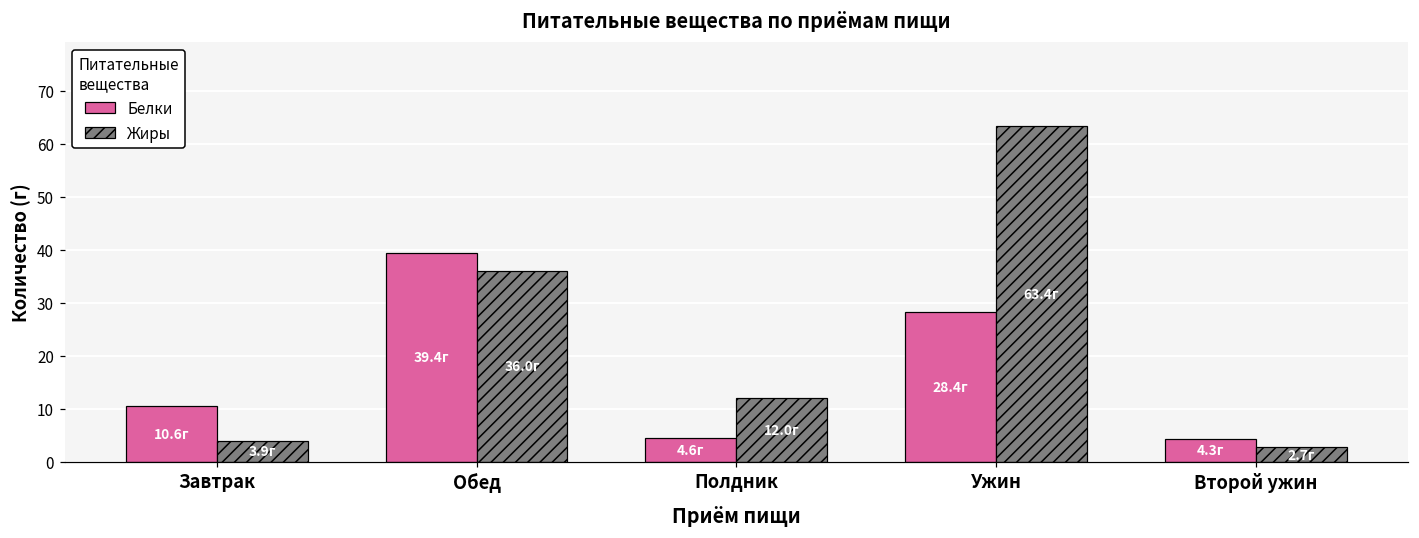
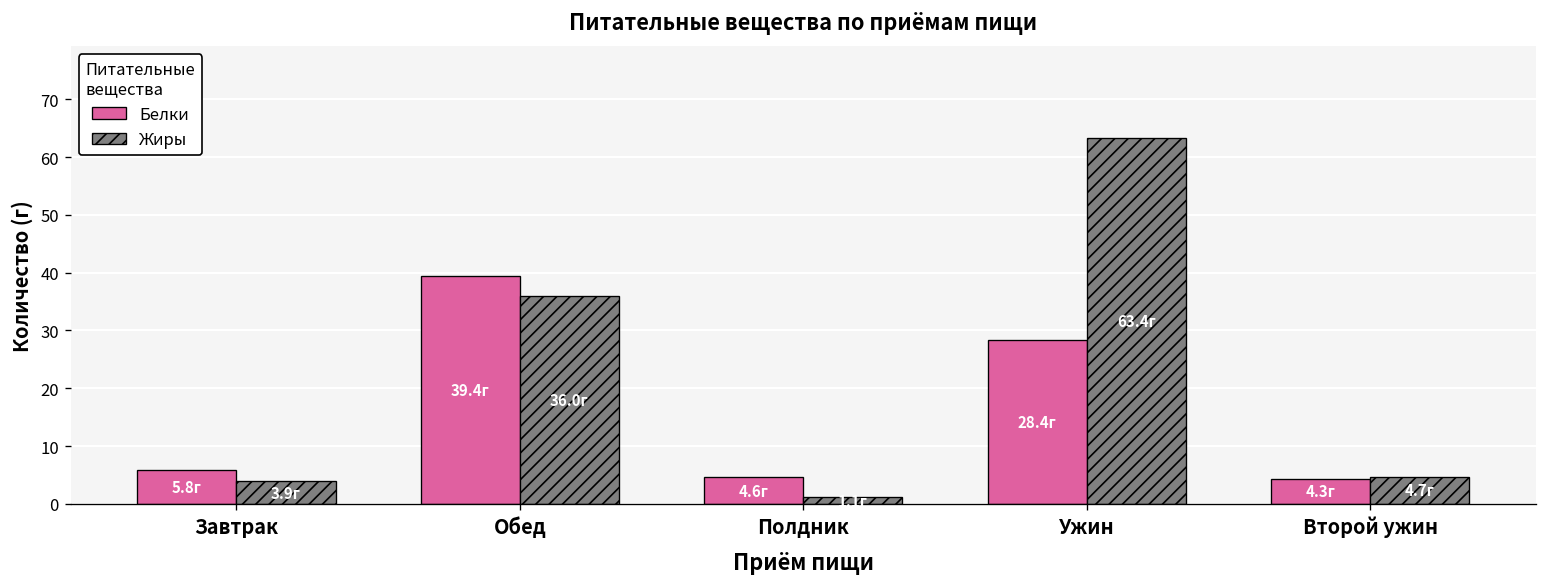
  {
    "Белки": {
-     "Завтрак": "10.6г",
+     "Завтрак": "5.8г",
      "Обед": "39.4г",
      "Полдник": "4.6г",
      "Ужин": "28.4г",
      "Второй ужин": "4.3г"
    },
    "Жиры": {
      "Завтрак": "3.9г",
      "Обед": "36.0г",
-     "Полдник": "12",
+     "Полдник": "1",
      "Ужин": "63.4г",
-     "Второй ужин": "2.7г"
+     "Второй ужин": "4.7г"
    }
  }
